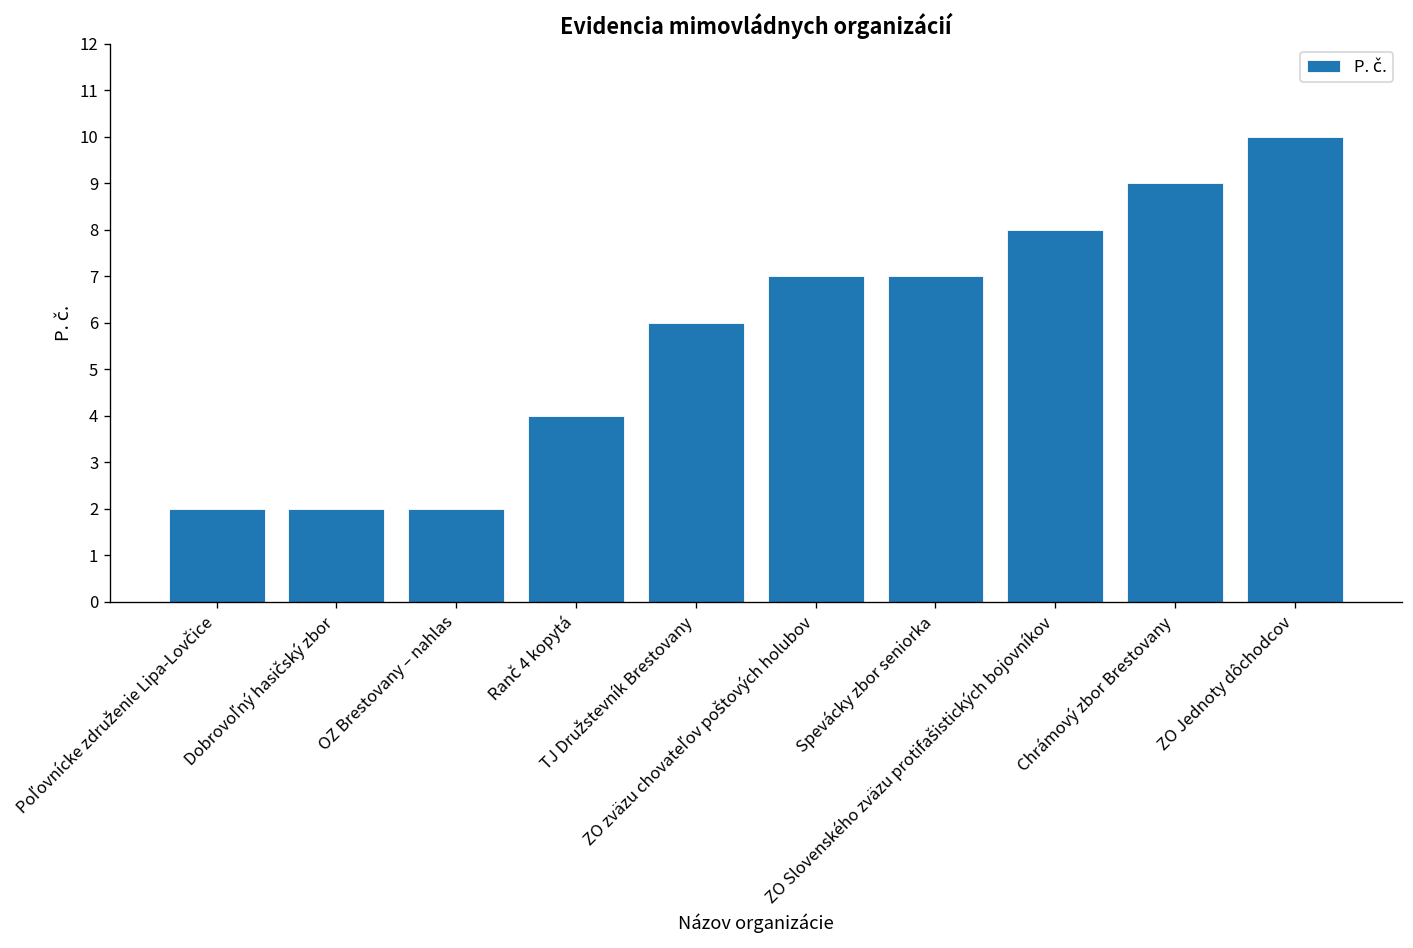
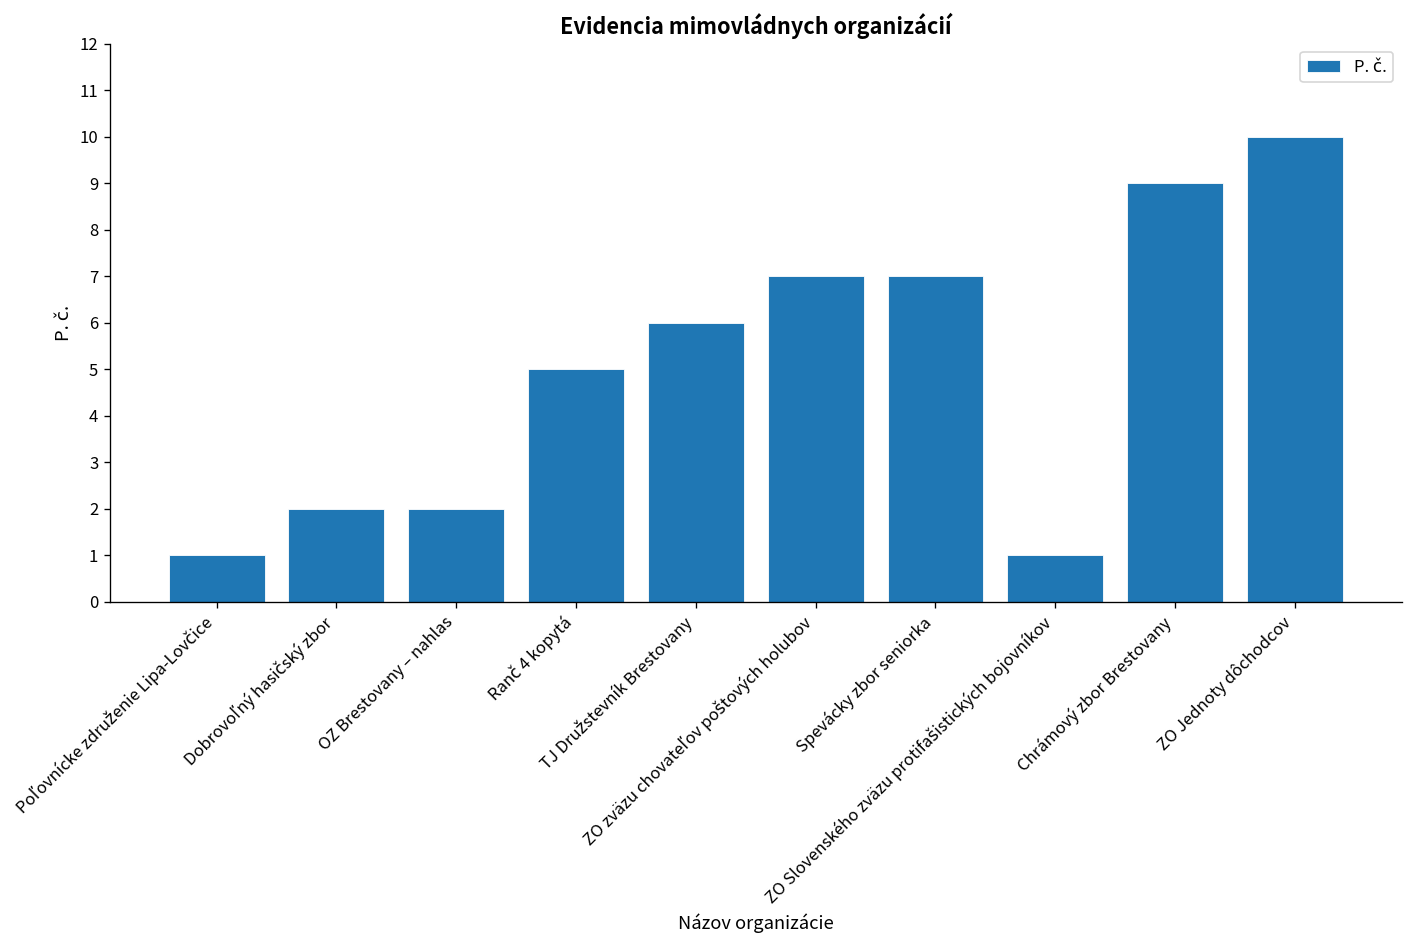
  {
-   "Poľovnícke združenie Lipa-Lovčice": 2,
+   "Poľovnícke združenie Lipa-Lovčice": 1,
    "Dobrovoľný hasičský zbor": 2,
    "OZ Brestovany – nahlas": 2,
-   "Ranč 4 kopytá": 4,
+   "Ranč 4 kopytá": 5,
    "TJ Družstevník Brestovany": 6,
    "ZO zväzu chovateľov poštových holubov": 7,
    "Spevácky zbor seniorka": 7,
-   "ZO Slovenského zväzu protifašistických bojovníkov": 8,
+   "ZO Slovenského zväzu protifašistických bojovníkov": 1,
    "Chrámový zbor Brestovany": 9,
    "ZO Jednoty dôchodcov": 10
  }
